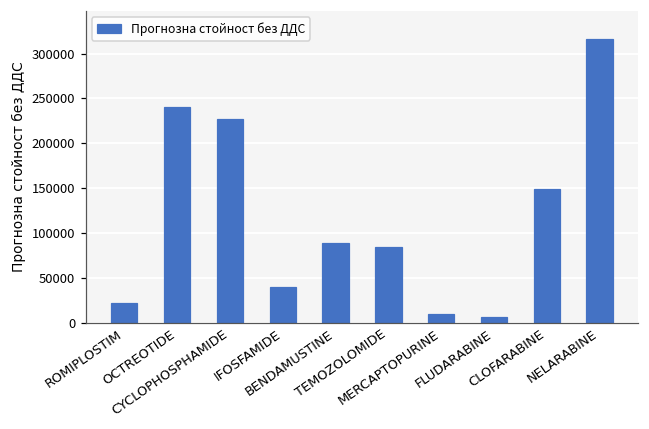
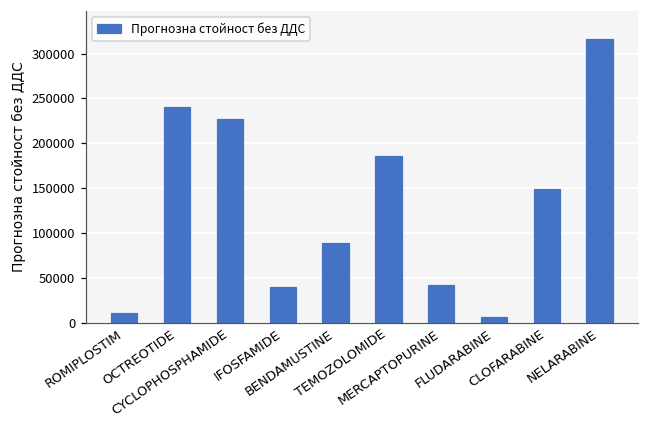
  {
-   "ROMIPLOSTIM": 20000,
+   "ROMIPLOSTIM": 10000,
    "OCTREOTIDE": 240000,
    "CYCLOPHOSPHAMIDE": 230000,
    "IFOSFAMIDE": 40000,
    "BENDAMUSTINE": 90000,
-   "TEMOZOLOMIDE": 80000,
-   "MERCAPTOPURINE": 10000,
+   "TEMOZOLOMIDE": 190000,
+   "MERCAPTOPURINE": 40000,
    "FLUDARABINE": 10000,
    "CLOFARABINE": 150000,
    "NELARABINE": 320000
  }
